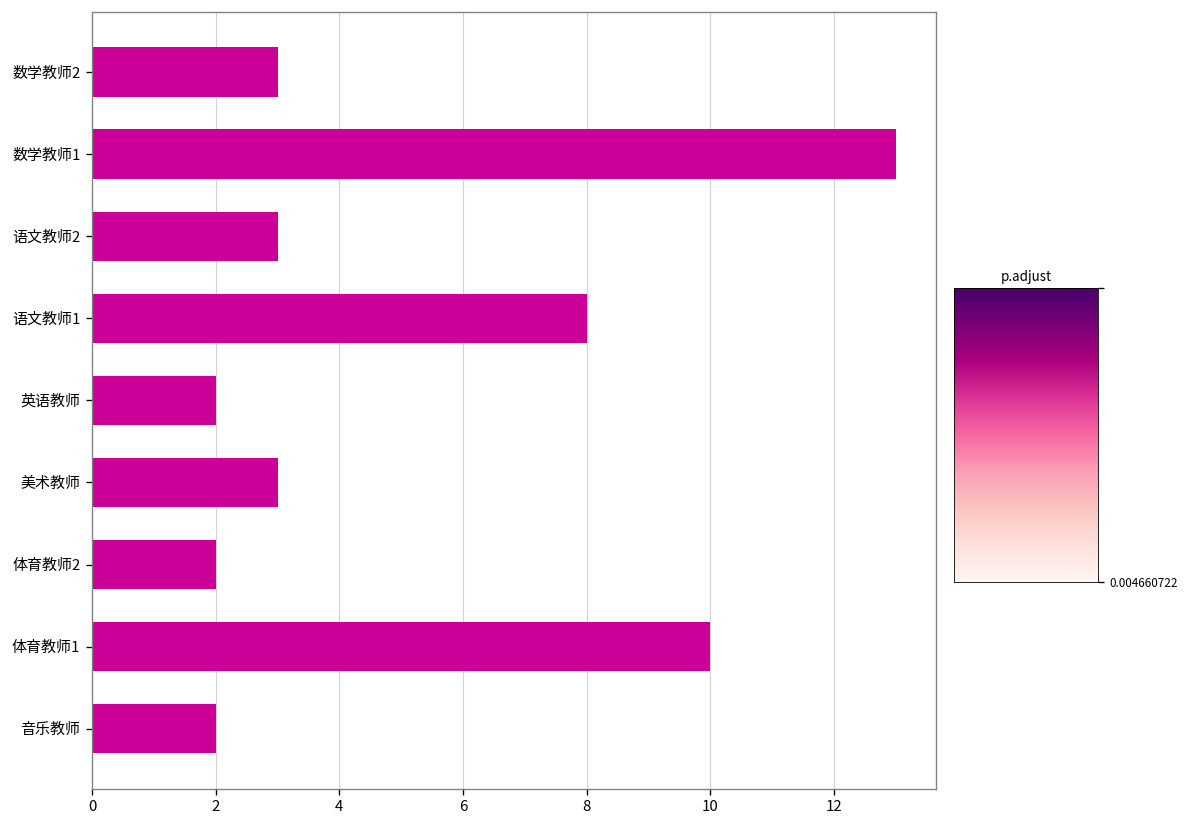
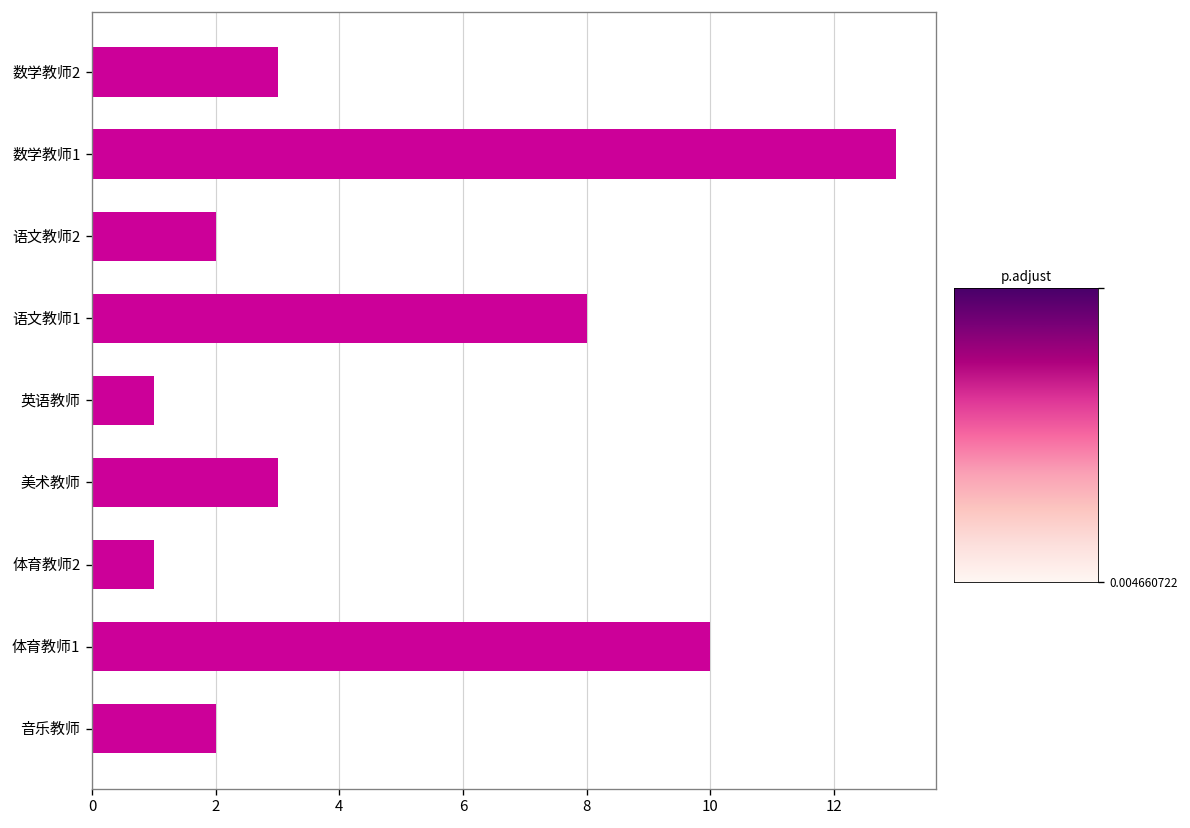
  {
    "数学教师2": 3,
    "数学教师1": 13,
-   "语文教师2": 3,
+   "语文教师2": 2,
    "语文教师1": 8,
-   "英语教师": 2,
+   "英语教师": 1,
    "美术教师": 3,
-   "体育教师2": 2,
+   "体育教师2": 1,
    "体育教师1": 10,
    "音乐教师": 2
  }
